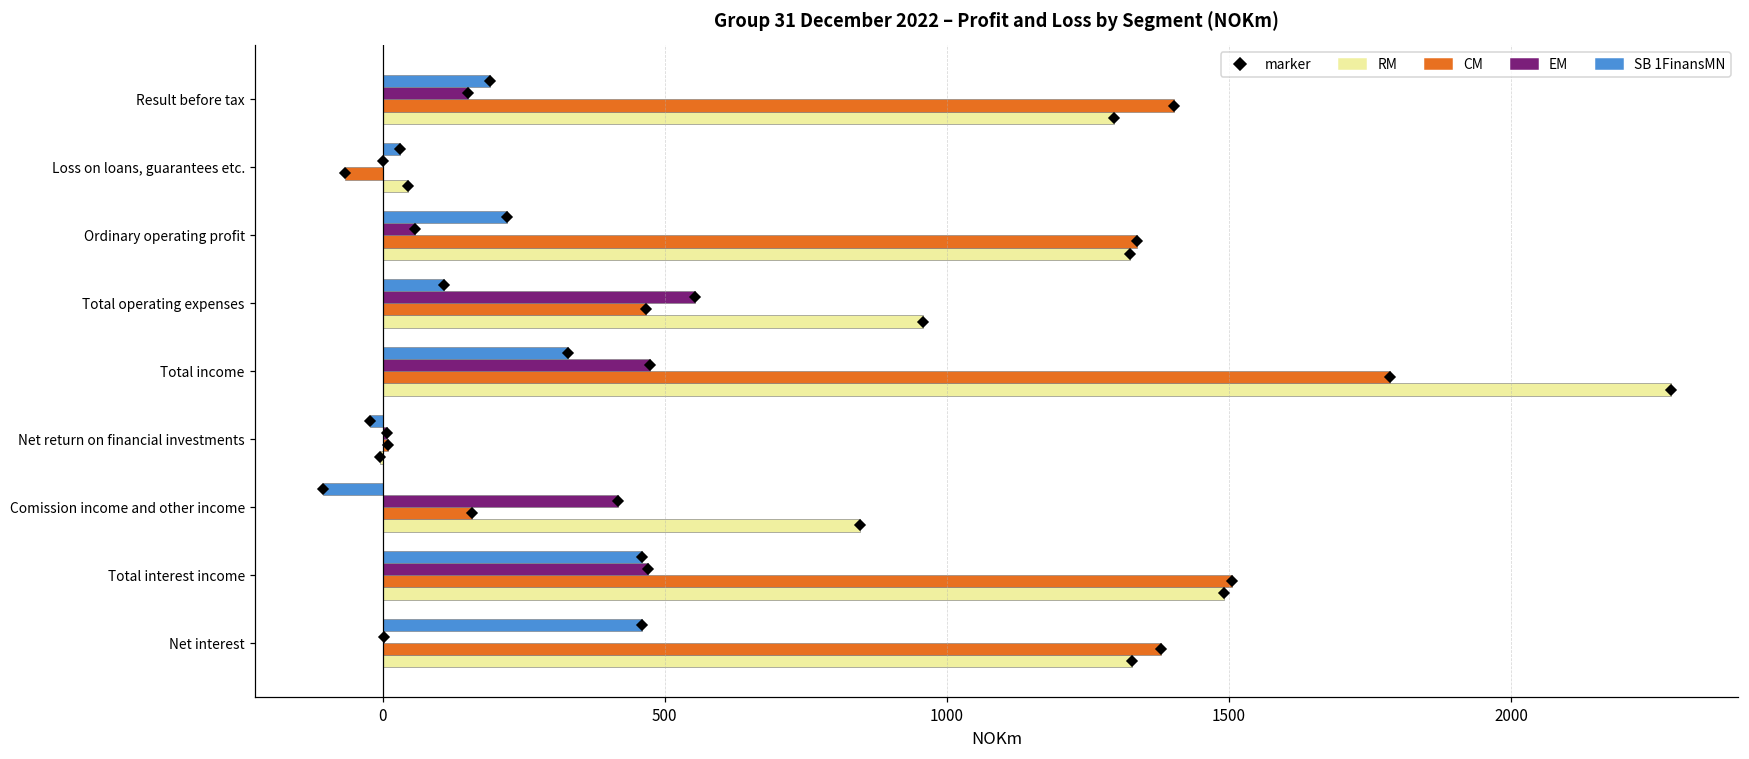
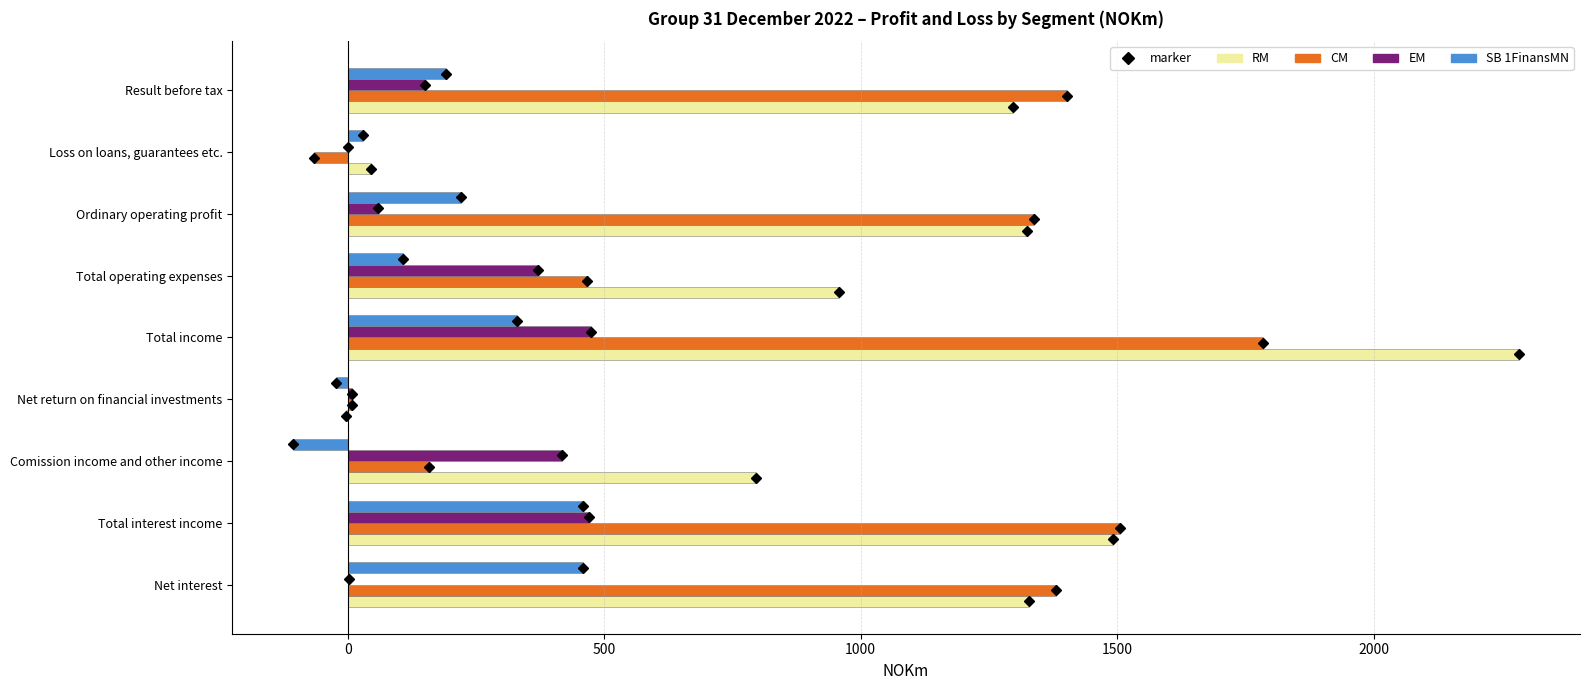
  {
    "RM": {
      "Result before tax": 1300,
      "Loss on loans, guarantees etc.": 50,
      "Ordinary operating profit": 1330,
      "Total operating expenses": 960,
      "Total income": 2280,
-     "Comission income and other income": 850,
+     "Comission income and other income": 800,
      "Total interest income": 1490,
      "Net interest": 1330
    },
    "CM": {
      "Result before tax": 1400,
      "Loss on loans, guarantees etc.": -70,
      "Ordinary operating profit": 1340,
      "Total operating expenses": 470,
      "Total income": 1790,
      "Net return on financial investments": 10,
      "Comission income and other income": 160,
      "Total interest income": 1510,
      "Net interest": 1380
    },
    "EM": {
      "Result before tax": 150,
      "Loss on loans, guarantees etc.": 0,
      "Ordinary operating profit": 60,
-     "Total operating expenses": 550,
+     "Total operating expenses": 370,
      "Total income": 470,
      "Net return on financial investments": 10,
      "Comission income and other income": 420,
      "Total interest income": 470
    },
    "SB 1FinansMN": {
      "Result before tax": 190,
      "Loss on loans, guarantees etc.": 30,
      "Ordinary operating profit": 220,
      "Total operating expenses": 110,
      "Total income": 330,
      "Net return on financial investments": -20,
      "Comission income and other income": -110,
      "Total interest income": 460,
      "Net interest": 460
    }
  }
